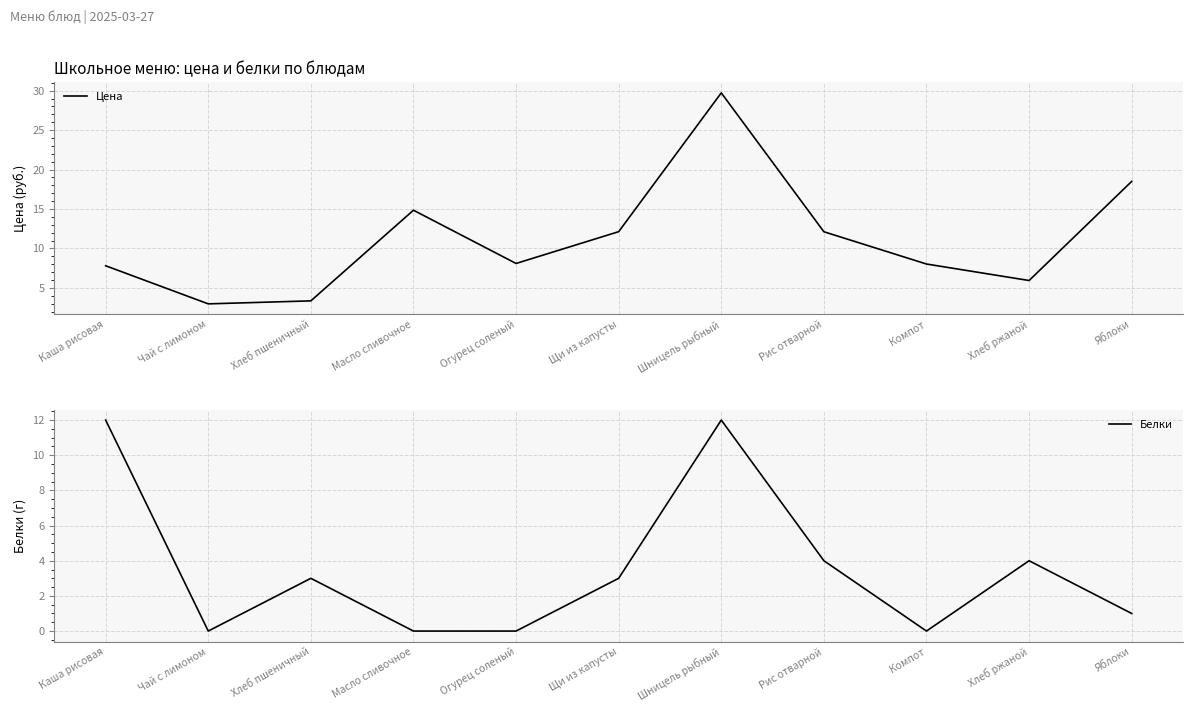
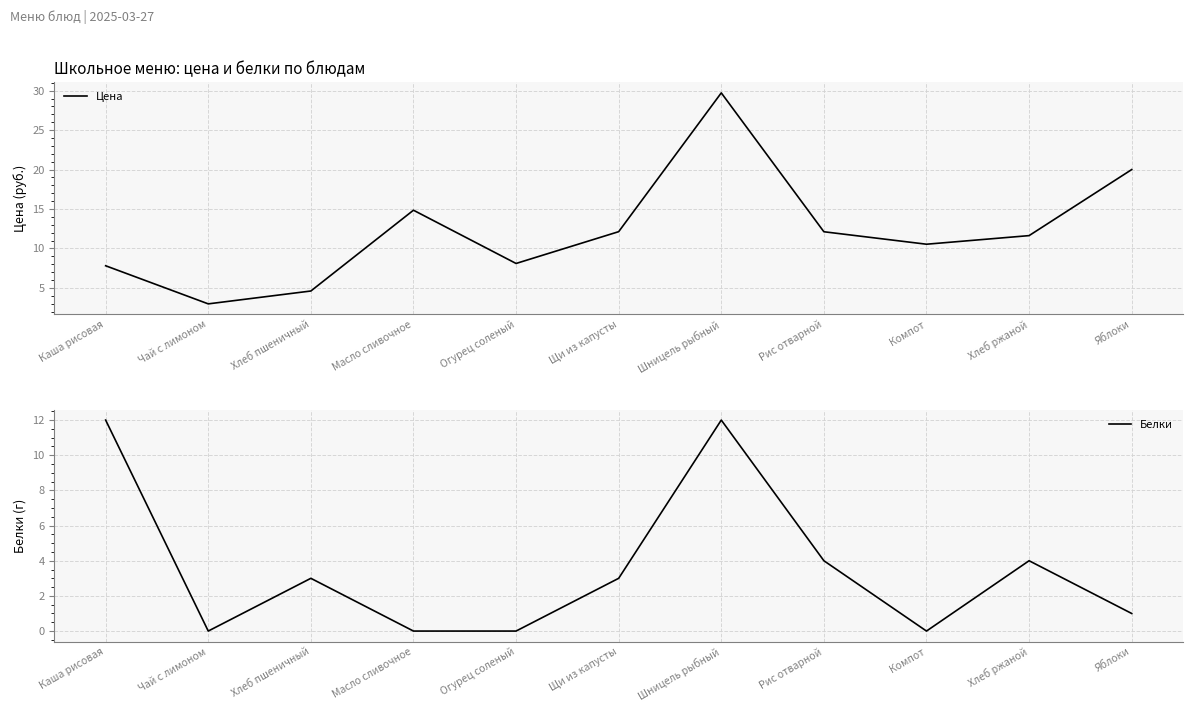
  {
    "Школьное меню: цена и белки по блюдам": {
      "Каша рисовая": 8,
      "Чай с лимоном": 3,
-     "Хлеб пшеничный": 3,
+     "Хлеб пшеничный": 5,
      "Масло сливочное": 15,
      "Огурец соленый": 8,
      "Щи из капусты": 12,
      "Шницель рыбный": 30,
      "Рис отварной": 12,
-     "Компот": 8,
-     "Хлеб ржаной": 6,
-     "Яблоки": 19
+     "Компот": 11,
+     "Хлеб ржаной": 12,
+     "Яблоки": 20
    }
  }
